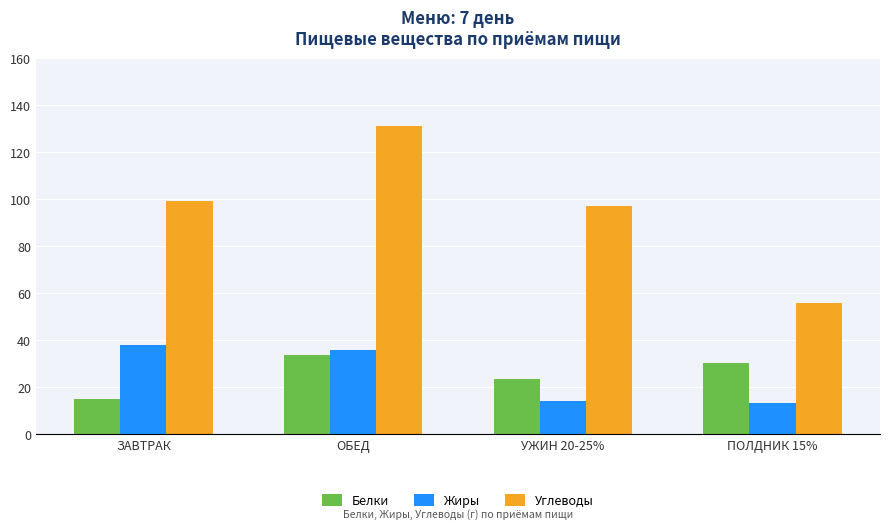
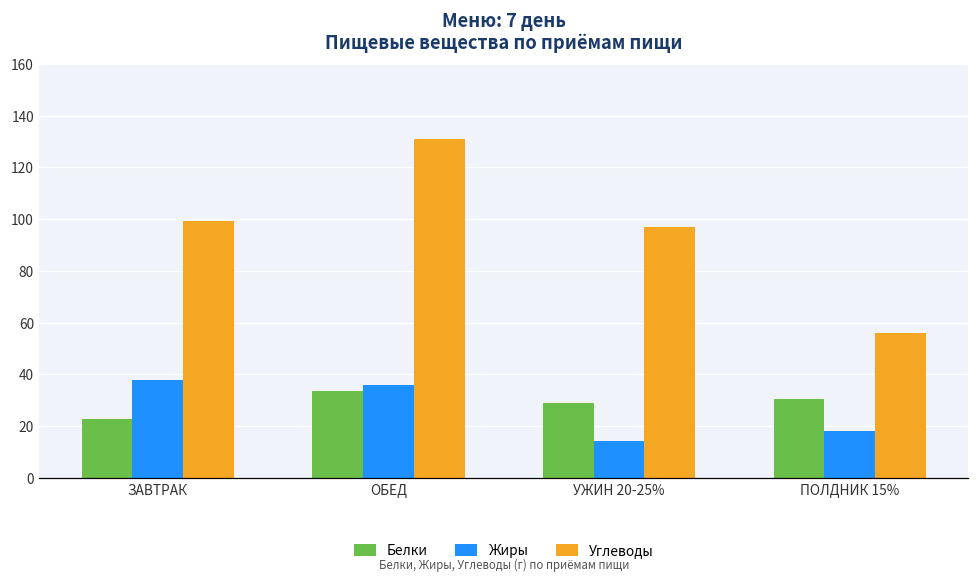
  {
    "Белки": {
-     "ЗАВТРАК": 15,
+     "ЗАВТРАК": 23,
      "ОБЕД": 33,
-     "УЖИН 20-25%": 23,
+     "УЖИН 20-25%": 29,
      "ПОЛДНИК 15%": 30
    },
    "Жиры": {
      "ЗАВТРАК": 38,
      "ОБЕД": 36,
      "УЖИН 20-25%": 14,
-     "ПОЛДНИК 15%": 13
+     "ПОЛДНИК 15%": 18
    },
    "Углеводы": {
      "ЗАВТРАК": 99,
      "ОБЕД": 131,
      "УЖИН 20-25%": 97,
      "ПОЛДНИК 15%": 56
    }
  }
